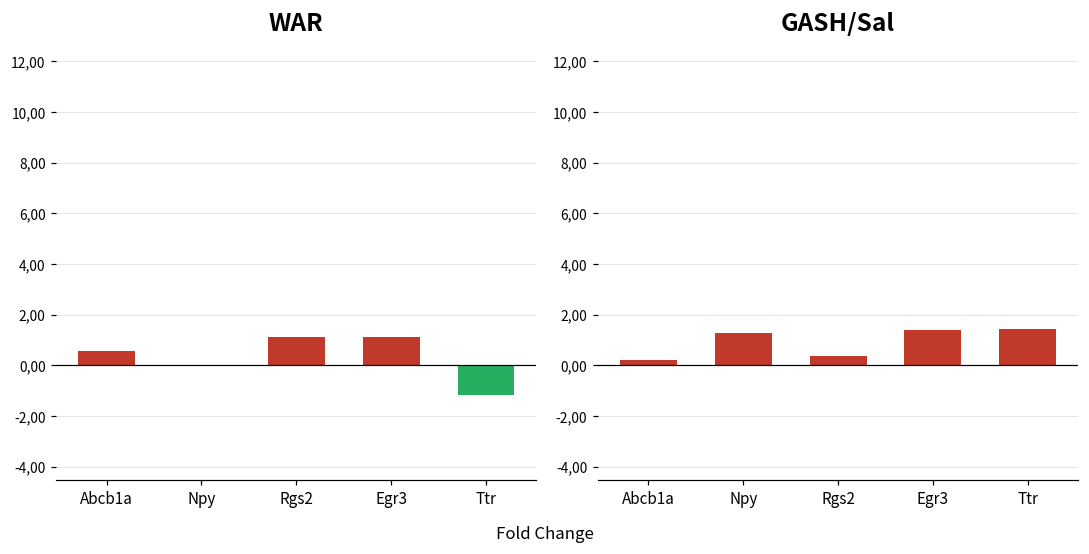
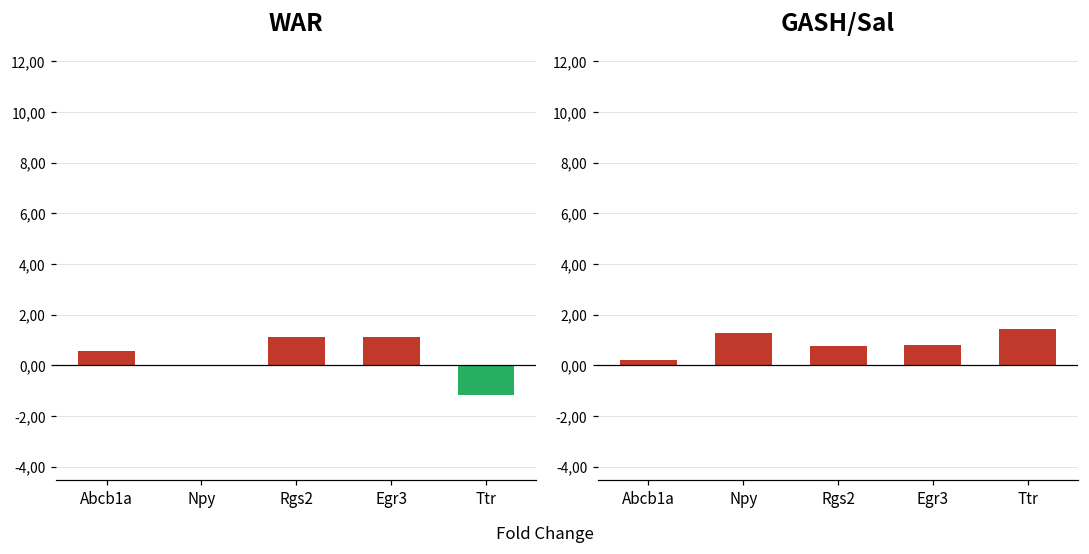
  {
    "WAR": {
      "Abcb1a": 60,
      "Npy": 0,
      "Rgs2": 110,
      "Egr3": 110,
      "Ttr": -110
    },
    "GASH/Sal": {
      "Abcb1a": 20,
      "Npy": 130,
-     "Rgs2": 40,
-     "Egr3": 140,
+     "Rgs2": 80,
+     "Egr3": 80,
      "Ttr": 150
    }
  }
